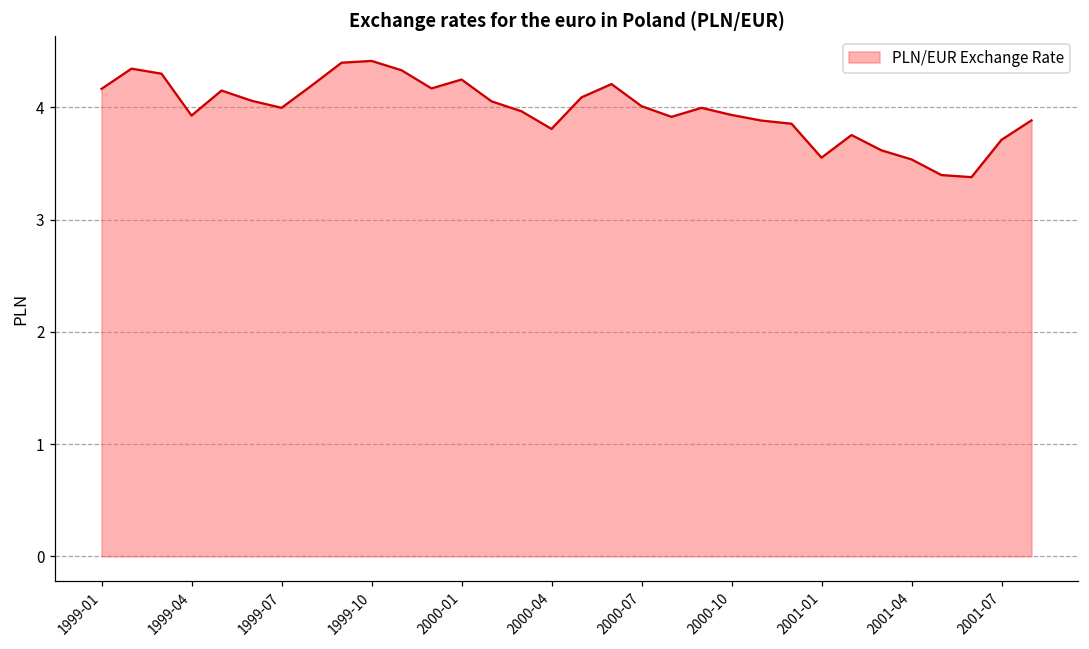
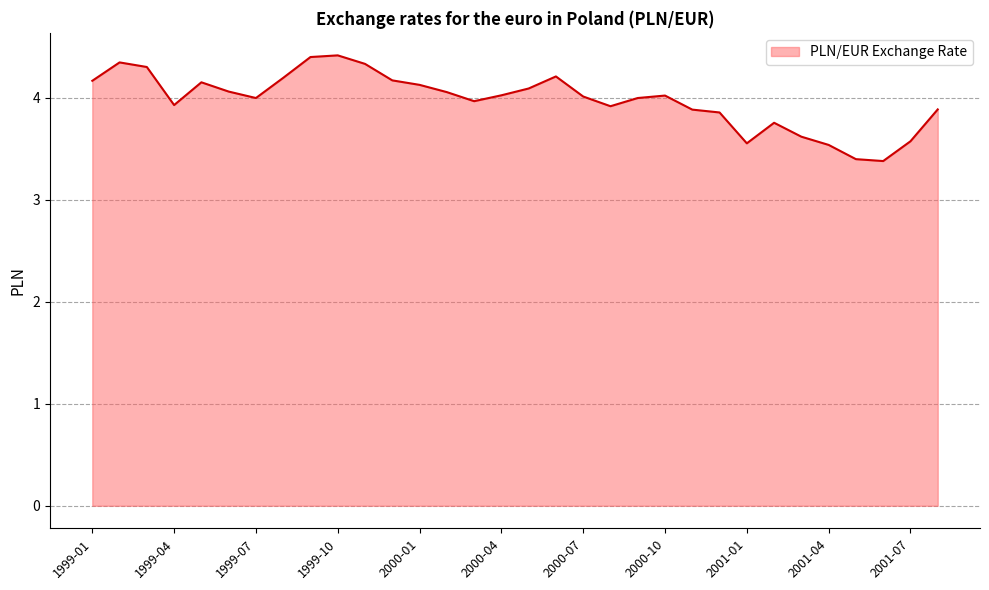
  {
    "1999-01": 4.17,
    "1999-04": 3.93,
    "1999-07": 4.00,
    "1999-10": 4.41,
-   "2000-01": 4.25,
-   "2000-04": 3.81,
+   "2000-01": 4.13,
+   "2000-04": 4.02,
    "2000-07": 4.01,
-   "2000-10": 3.93,
+   "2000-10": 4.02,
    "2001-01": 3.55,
    "2001-04": 3.54,
-   "2001-07": 3.71
+   "2001-07": 3.57
  }
